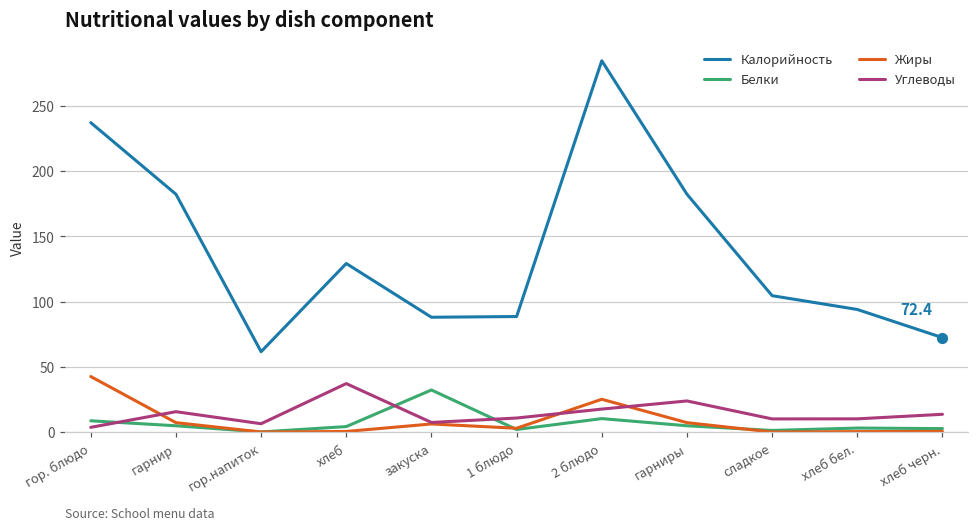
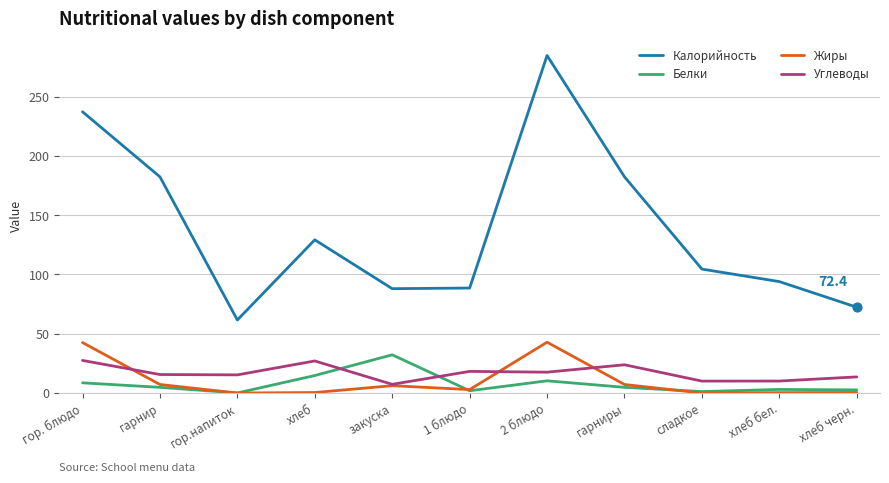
  {
    "Белки": {
      "гор. блюдо": 9,
      "гарнир": 5,
-     "хлеб": 4,
+     "хлеб": 15,
      "закуска": 32,
      "2 блюдо": 10,
      "гарниры": 5,
      "хлеб бел.": 3
    },
    "Жиры": {
      "гор. блюдо": 43,
      "гарнир": 7,
      "хлеб": 0,
-     "2 блюдо": 25,
+     "2 блюдо": 43,
      "гарниры": 7,
      "хлеб бел.": 0
    },
    "Углеводы": {
-     "гор. блюдо": 4,
+     "гор. блюдо": 28,
      "гарнир": 16,
-     "гор.напиток": 6,
-     "хлеб": 37,
-     "1 блюдо": 11,
+     "гор.напиток": 15,
+     "хлеб": 27,
+     "1 блюдо": 18,
      "2 блюдо": 18,
      "гарниры": 24,
      "сладкое": 10,
      "хлеб бел.": 10,
      "хлеб черн.": 14
    }
  }
